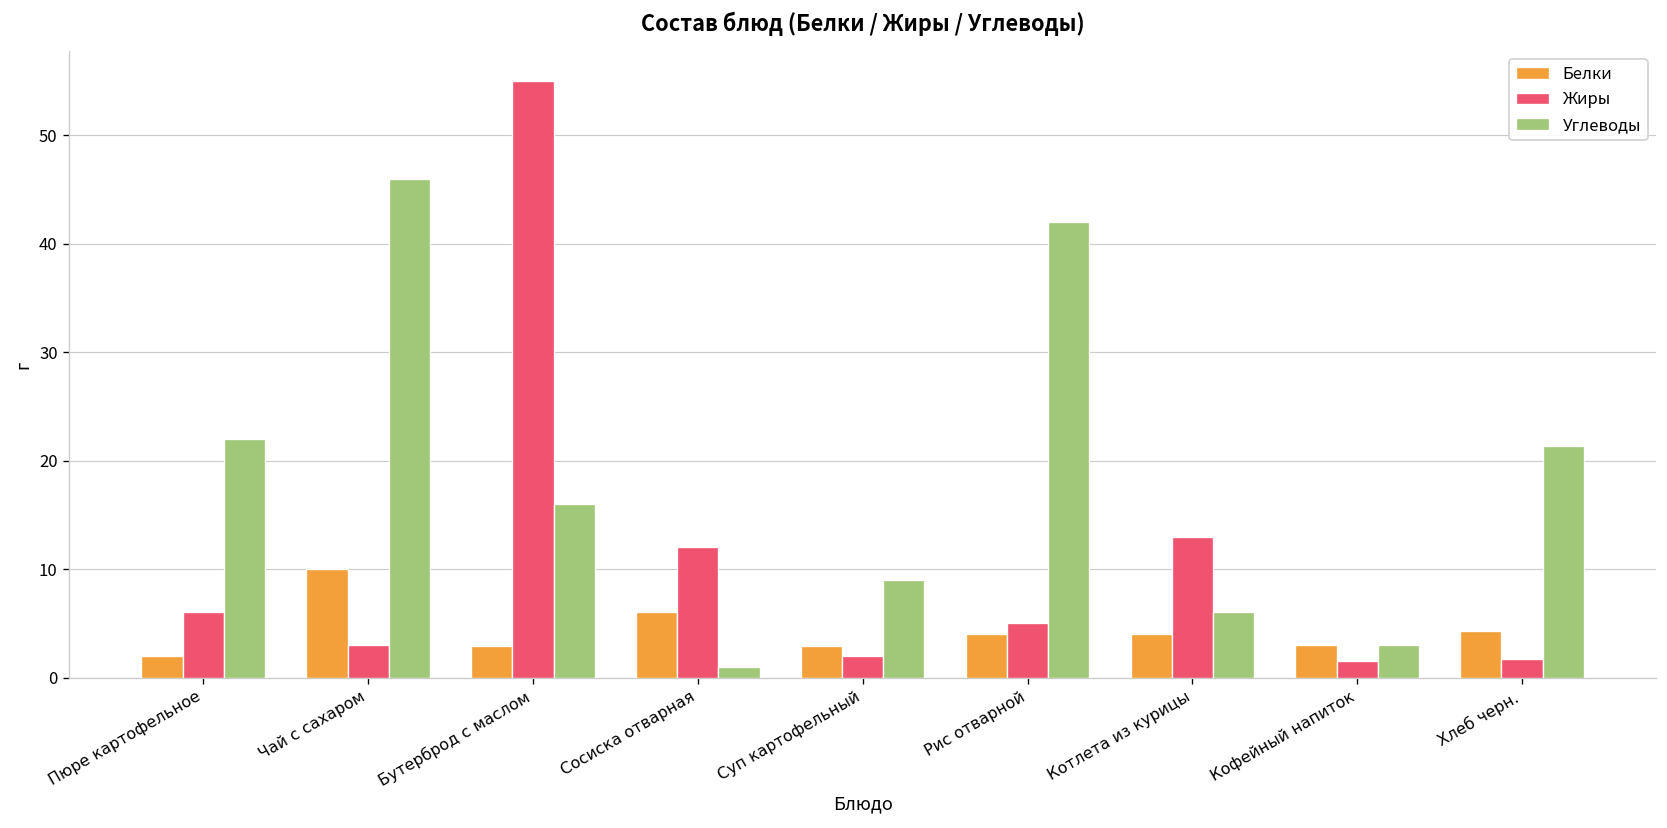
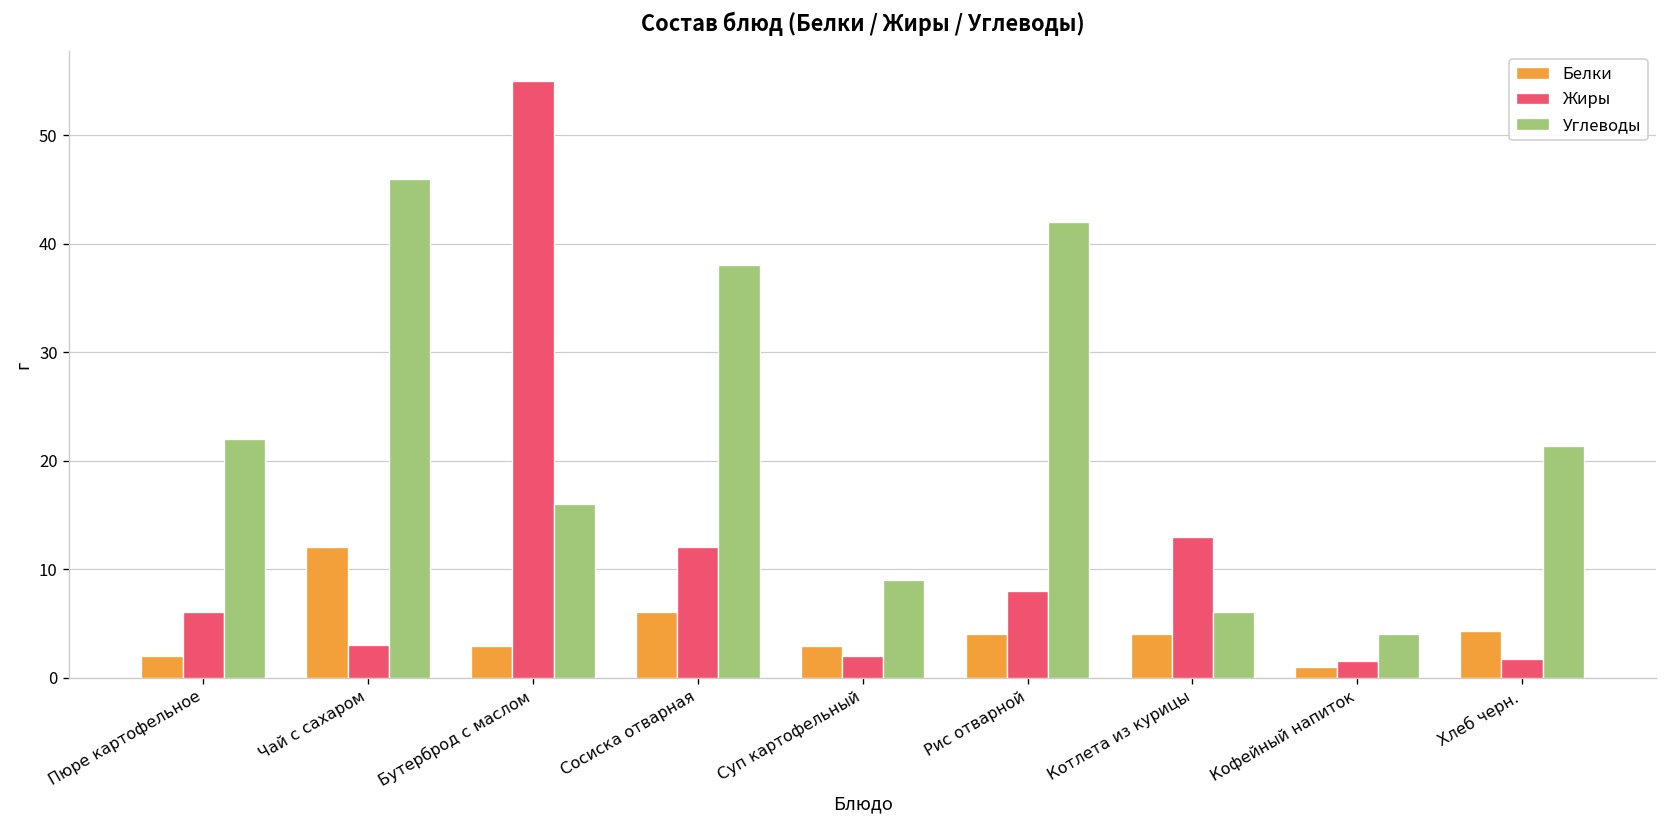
  {
    "Белки": {
      "Пюре картофельное": 2,
-     "Чай с сахаром": 10,
+     "Чай с сахаром": 12,
      "Бутерброд с маслом": 3,
      "Сосиска отварная": 6,
      "Суп картофельный": 3,
      "Рис отварной": 4,
      "Котлета из курицы": 4,
-     "Кофейный напиток": 3,
+     "Кофейный напиток": 1,
      "Хлеб черн.": 4
    },
    "Жиры": {
      "Пюре картофельное": 6,
      "Чай с сахаром": 3,
      "Бутерброд с маслом": 55,
      "Сосиска отварная": 12,
      "Суп картофельный": 2,
-     "Рис отварной": 5,
+     "Рис отварной": 8,
      "Котлета из курицы": 13,
      "Кофейный напиток": 2,
      "Хлеб черн.": 2
    },
    "Углеводы": {
      "Пюре картофельное": 22,
      "Чай с сахаром": 46,
      "Бутерброд с маслом": 16,
-     "Сосиска отварная": 1,
+     "Сосиска отварная": 38,
      "Суп картофельный": 9,
      "Рис отварной": 42,
      "Котлета из курицы": 6,
-     "Кофейный напиток": 3,
+     "Кофейный напиток": 4,
      "Хлеб черн.": 21
    }
  }
